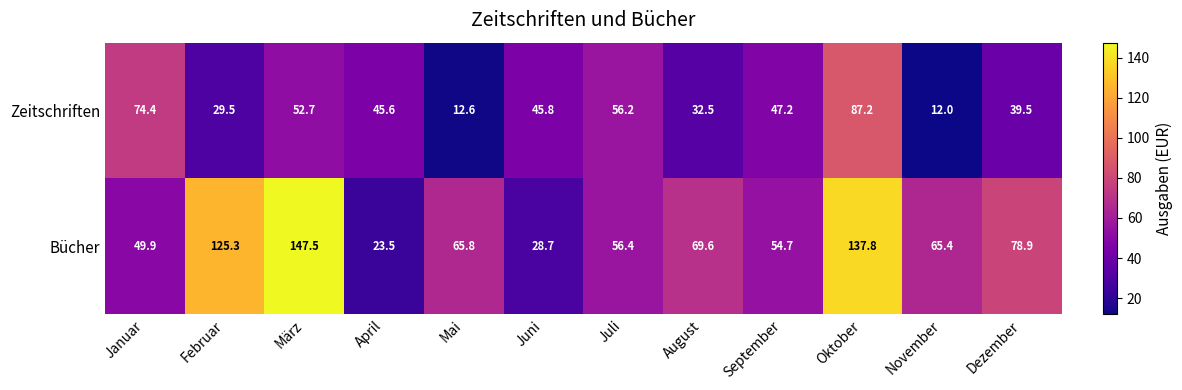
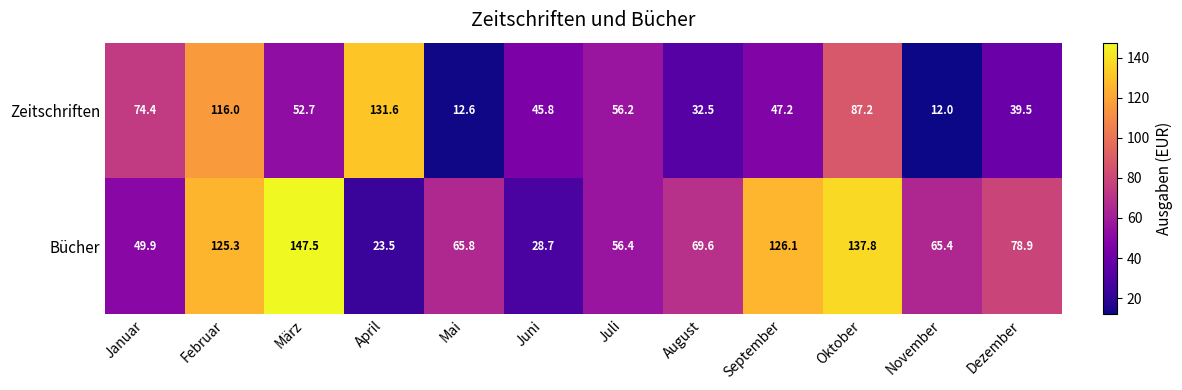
  {
    "Zeitschriften": {
      "Januar": 74.4,
-     "Februar": 29.5,
+     "Februar": 116.0,
      "März": 52.7,
-     "April": 45.6,
+     "April": 131.6,
      "Mai": 12.6,
      "Juni": 45.8,
      "Juli": 56.2,
      "August": 32.5,
      "September": 47.2,
      "Oktober": 87.2,
      "November": 12.0,
      "Dezember": 39.5
    },
    "Bücher": {
      "Januar": 49.9,
      "Februar": 125.3,
      "März": 147.5,
      "April": 23.5,
      "Mai": 65.8,
      "Juni": 28.7,
      "Juli": 56.4,
      "August": 69.6,
-     "September": 54.7,
+     "September": 126.1,
      "Oktober": 137.8,
      "November": 65.4,
      "Dezember": 78.9
    }
  }
